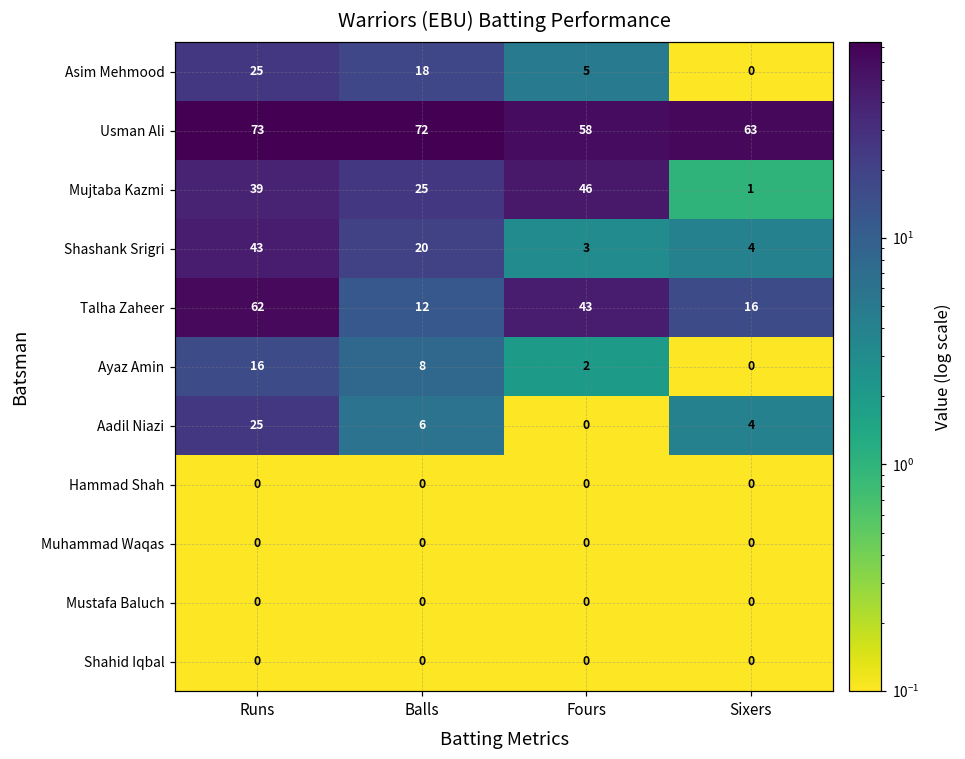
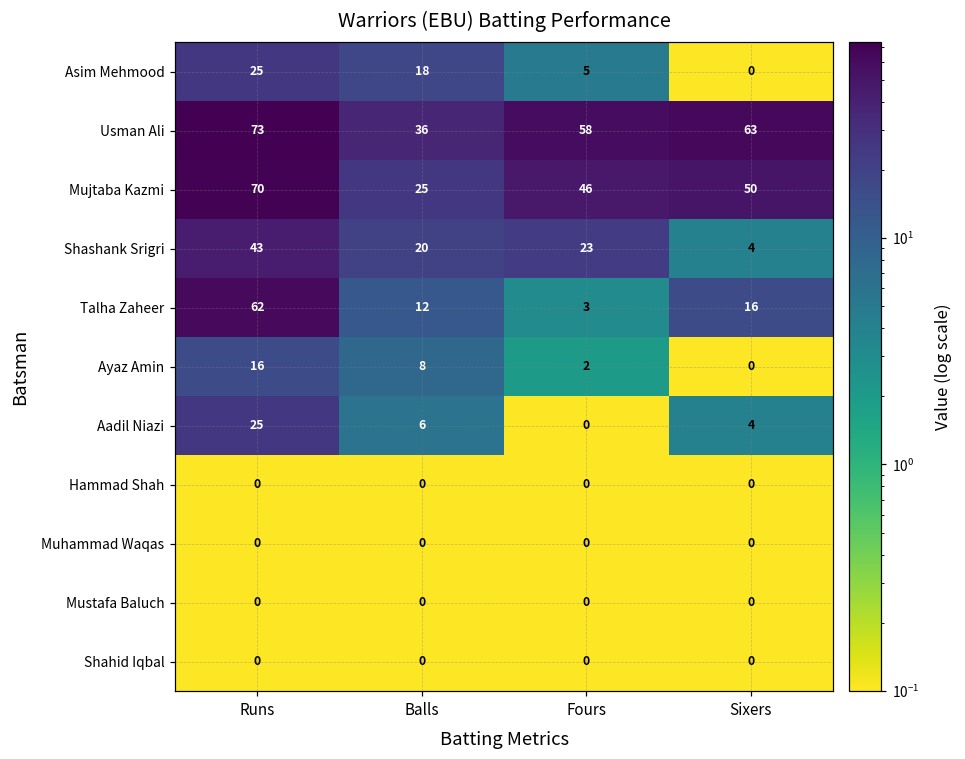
  {
    "Asim Mehmood": {
      "Runs": 25,
      "Balls": 18,
      "Fours": 5,
      "Sixers": 0
    },
    "Usman Ali": {
      "Runs": 73,
-     "Balls": 72,
+     "Balls": 36,
      "Fours": 58,
      "Sixers": 63
    },
    "Mujtaba Kazmi": {
-     "Runs": 39,
+     "Runs": 70,
      "Balls": 25,
      "Fours": 46,
-     "Sixers": 1
+     "Sixers": 50
    },
    "Shashank Srigri": {
      "Runs": 43,
      "Balls": 20,
-     "Fours": 3,
+     "Fours": 23,
      "Sixers": 4
    },
    "Talha Zaheer": {
      "Runs": 62,
      "Balls": 12,
-     "Fours": 43,
+     "Fours": 3,
      "Sixers": 16
    },
    "Ayaz Amin": {
      "Runs": 16,
      "Balls": 8,
      "Fours": 2,
      "Sixers": 0
    },
    "Aadil Niazi": {
      "Runs": 25,
      "Balls": 6,
      "Fours": 0,
      "Sixers": 4
    },
    "Hammad Shah": {
      "Runs": 0,
      "Balls": 0,
      "Fours": 0,
      "Sixers": 0
    },
    "Muhammad Waqas": {
      "Runs": 0,
      "Balls": 0,
      "Fours": 0,
      "Sixers": 0
    },
    "Mustafa Baluch": {
      "Runs": 0,
      "Balls": 0,
      "Fours": 0,
      "Sixers": 0
    },
    "Shahid Iqbal": {
      "Runs": 0,
      "Balls": 0,
      "Fours": 0,
      "Sixers": 0
    }
  }
